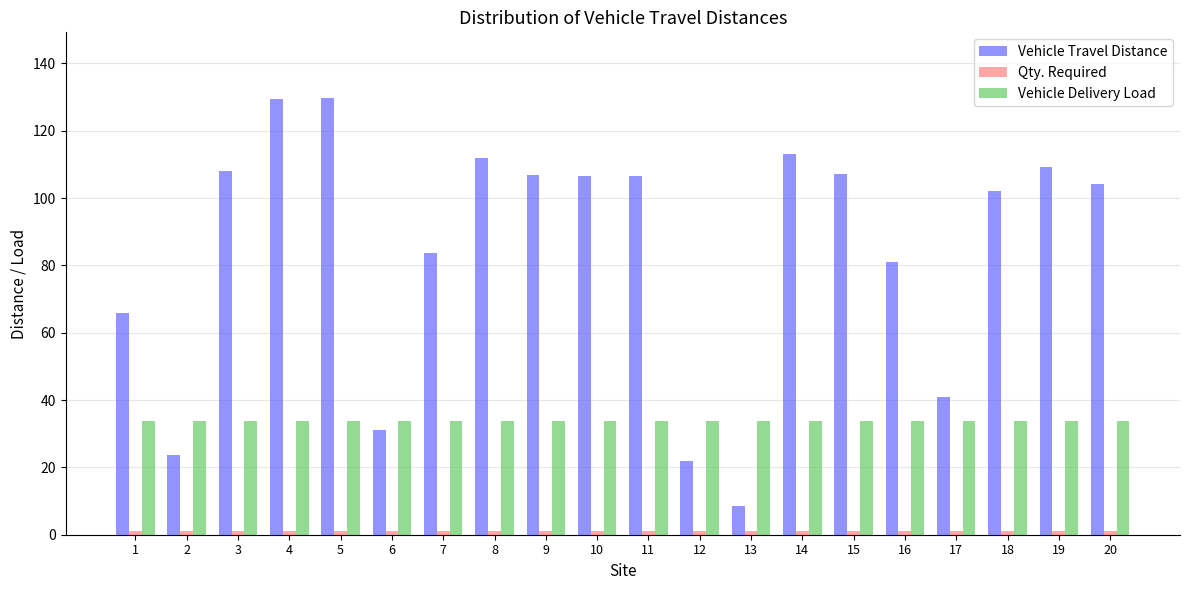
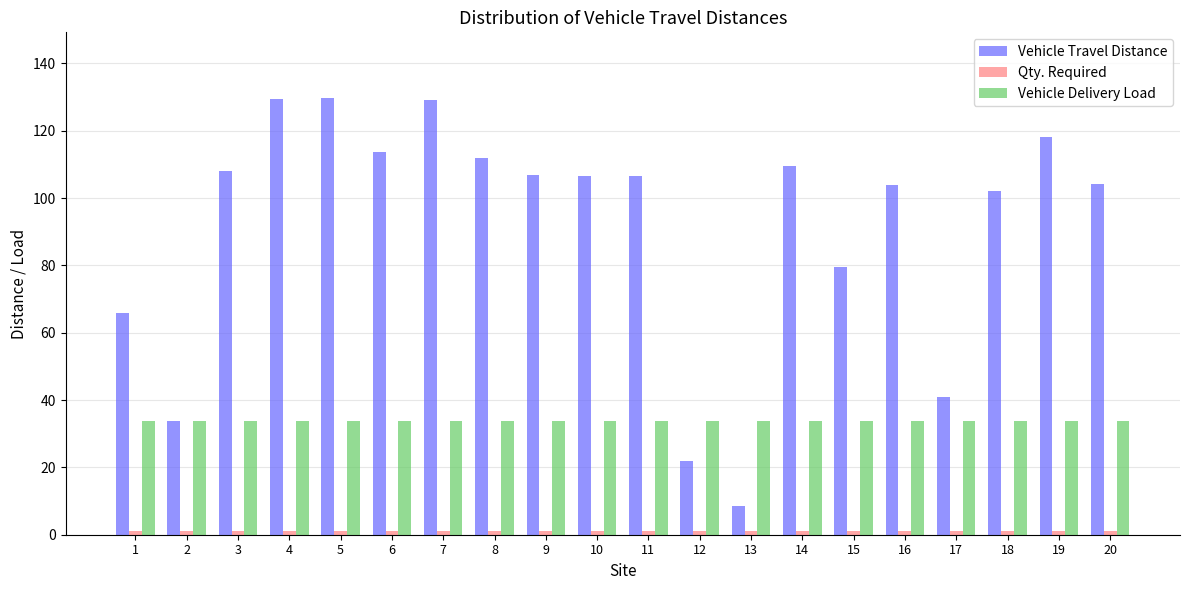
  {
    "Vehicle Travel Distance": {
      "1": 66,
-     "2": 24,
+     "2": 34,
      "3": 108,
      "4": 130,
      "5": 130,
-     "6": 31,
-     "7": 84,
+     "6": 114,
+     "7": 129,
      "8": 112,
      "9": 107,
      "10": 106,
      "11": 107,
      "12": 22,
      "13": 8,
-     "14": 113,
-     "15": 107,
-     "16": 81,
+     "14": 110,
+     "15": 79,
+     "16": 104,
      "17": 41,
      "18": 102,
-     "19": 109,
+     "19": 118,
      "20": 104
    },
    "Qty. Required": {
      "1": 1,
      "2": 1,
      "3": 1,
      "4": 1,
      "5": 1,
      "6": 1,
      "7": 1,
      "8": 1,
      "9": 1,
      "10": 1,
      "11": 1,
      "12": 1,
      "13": 1,
      "14": 1,
      "15": 1,
      "16": 1,
      "17": 1,
      "18": 1,
      "19": 1,
      "20": 1
    },
    "Vehicle Delivery Load": {
      "1": 34,
      "2": 34,
      "3": 34,
      "4": 34,
      "5": 34,
      "6": 34,
      "7": 34,
      "8": 34,
      "9": 34,
      "10": 34,
      "11": 34,
      "12": 34,
      "13": 34,
      "14": 34,
      "15": 34,
      "16": 34,
      "17": 34,
      "18": 34,
      "19": 34,
      "20": 34
    }
  }
